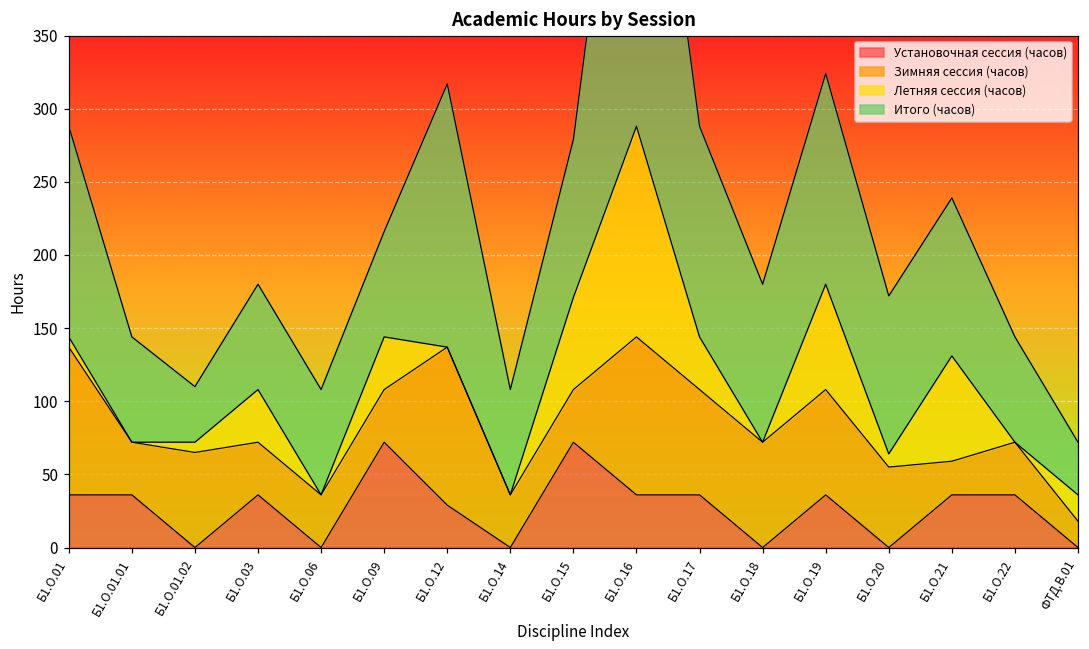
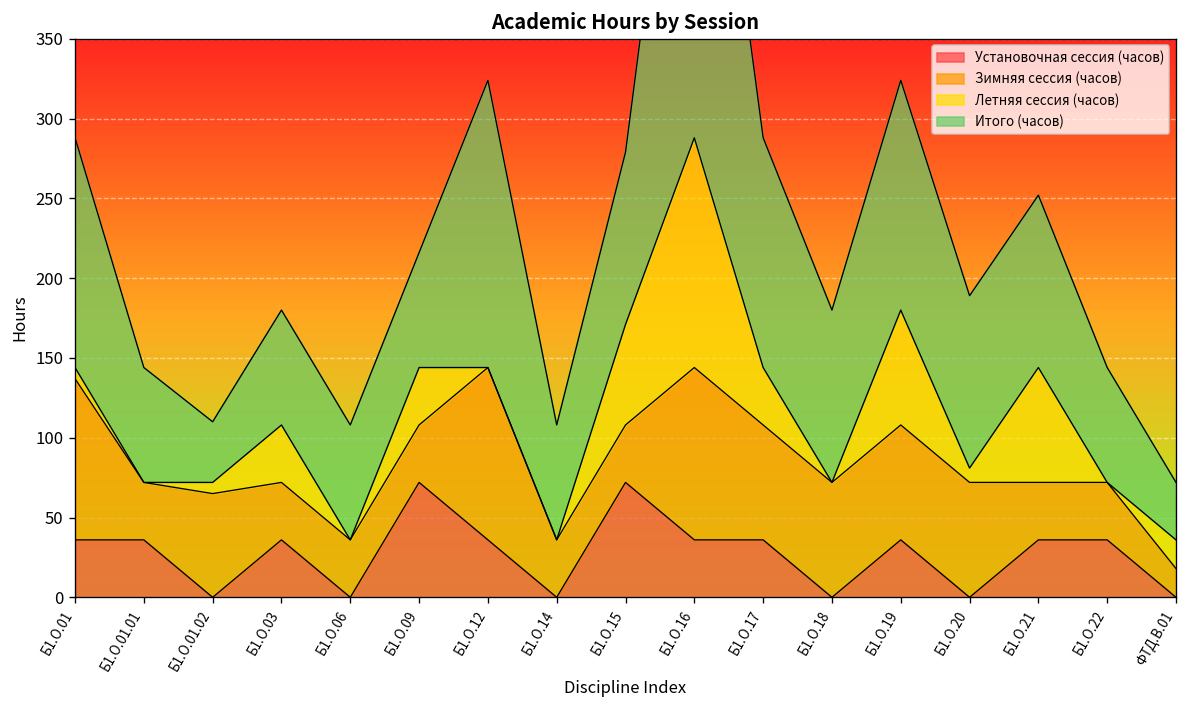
  {
    "Установочная сессия (часов)": {
      "Б1.О.01": 36,
      "Б1.О.01.01": 36,
      "Б1.О.01.02": 0,
      "Б1.О.03": 36,
      "Б1.О.06": 0,
      "Б1.О.09": 72,
-     "Б1.О.12": 29,
+     "Б1.О.12": 36,
      "Б1.О.14": 0,
      "Б1.О.15": 72,
      "Б1.О.16": 36,
      "Б1.О.17": 36,
      "Б1.О.18": 0,
      "Б1.О.19": 36,
      "Б1.О.20": 0,
      "Б1.О.21": 36,
      "Б1.О.22": 36,
      "ФТД.В.01": 0
    },
    "Зимняя сессия (часов)": {
      "Б1.О.01": 101,
      "Б1.О.01.02": 65,
      "Б1.О.03": 36,
      "Б1.О.09": 36,
      "Б1.О.15": 36,
      "Б1.О.16": 108,
      "Б1.О.17": 72,
      "Б1.О.19": 72,
-     "Б1.О.20": 55,
-     "Б1.О.21": 23,
+     "Б1.О.20": 72,
+     "Б1.О.21": 36,
      "ФТД.В.01": 18
    },
    "Летняя сессия (часов)": {
      "Б1.О.01": 7,
      "Б1.О.01.02": 7,
      "Б1.О.03": 36,
      "Б1.О.09": 36,
      "Б1.О.15": 63,
      "Б1.О.16": 144,
      "Б1.О.17": 36,
      "Б1.О.19": 72,
      "Б1.О.20": 9,
      "Б1.О.21": 72,
      "ФТД.В.01": 18
    },
    "Итого (часов)": {
      "Б1.О.01": 144,
      "Б1.О.01.01": 72,
      "Б1.О.01.02": 38,
      "Б1.О.03": 72,
      "Б1.О.06": 72,
      "Б1.О.09": 72,
      "Б1.О.12": 180,
      "Б1.О.14": 72,
      "Б1.О.15": 108,
      "Б1.О.17": 144,
      "Б1.О.18": 108,
      "Б1.О.19": 144,
      "Б1.О.20": 108,
      "Б1.О.21": 108,
      "Б1.О.22": 72,
      "ФТД.В.01": 36
    }
  }
